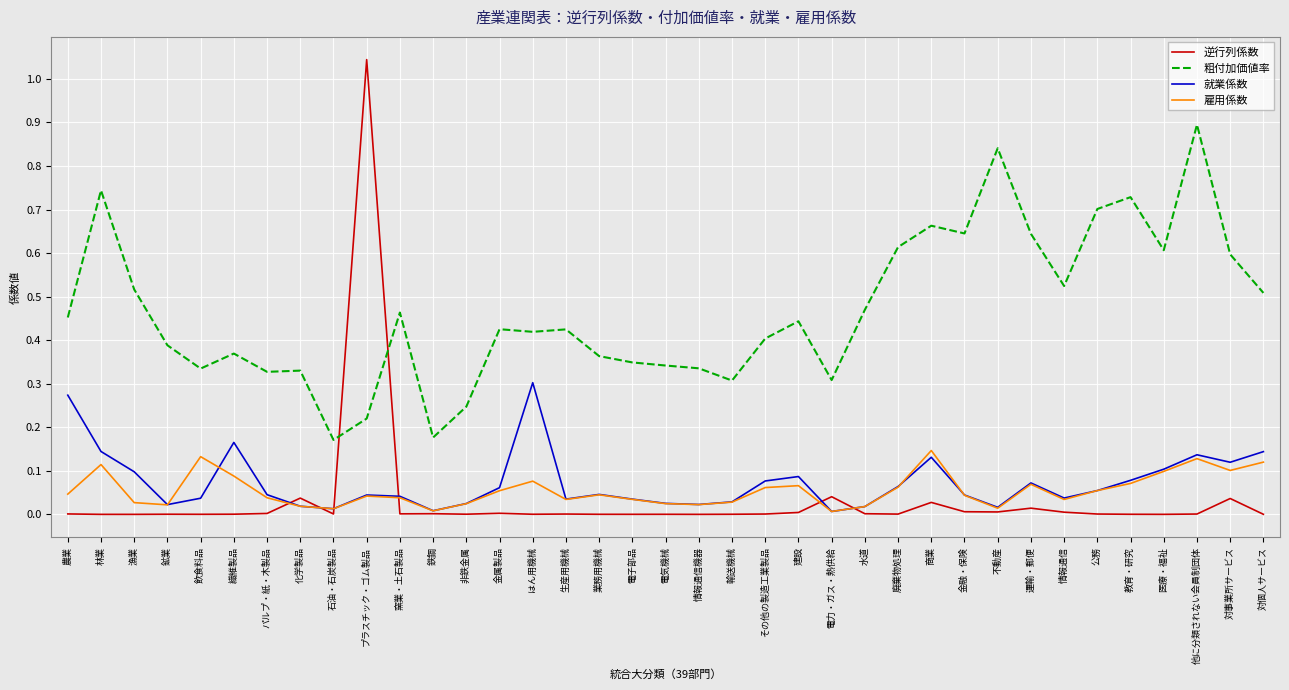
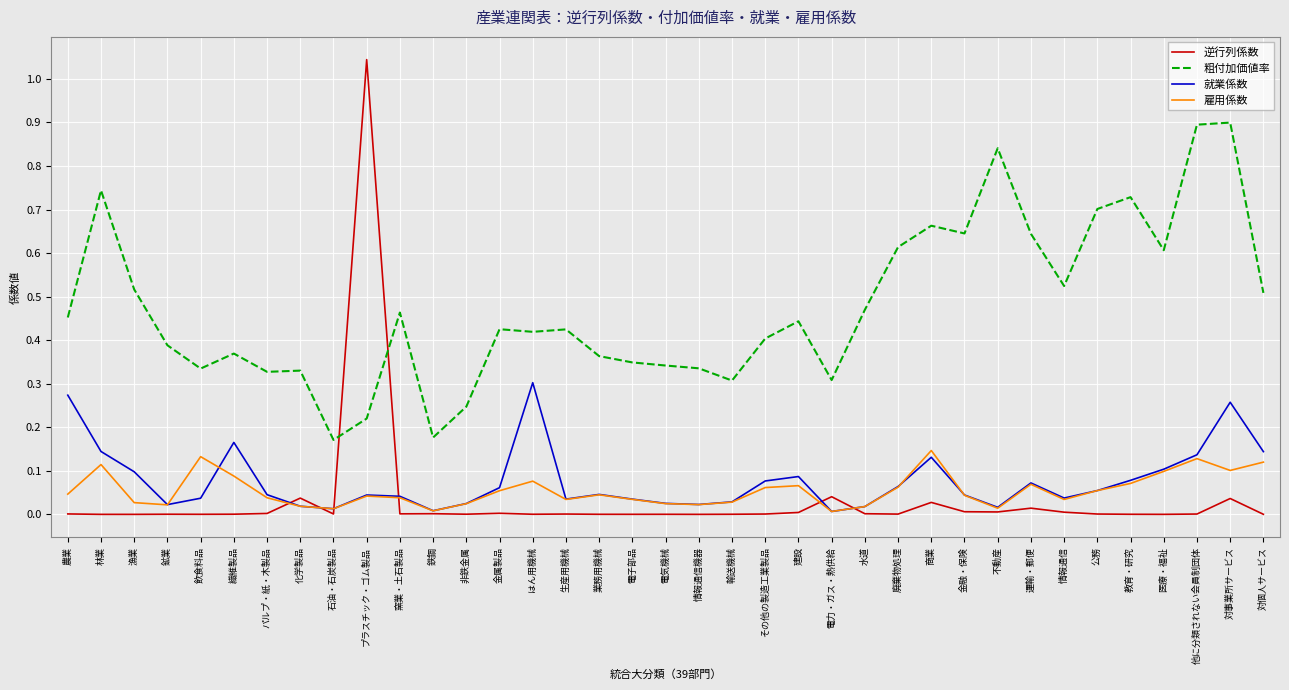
  {
    "逆行列係数": {
      "農業": 0.00,
      "林業": 0.00,
      "漁業": 0.00,
      "鉱業": 0.00,
      "飲食料品": 0.00,
      "繊維製品": 0.00,
      "パルプ・紙・木製品": 0.00,
      "化学製品": 0.04,
      "石油・石炭製品": 0.00,
      "プラスチック・ゴム製品": 1.04,
      "窯業・土石製品": 0.00,
      "鉄鋼": 0.00,
      "非鉄金属": 0.00,
      "金属製品": 0.00,
      "はん用機械": 0.00,
      "生産用機械": 0.00,
      "業務用機械": 0.00,
      "電子部品": 0.00,
      "電気機械": 0.00,
      "情報通信機器": 0.00,
      "輸送機械": 0.00,
      "その他の製造工業製品": 0.00,
      "建設": 0.00,
      "電力・ガス・熱供給": 0.04,
      "水道": 0.00,
      "廃棄物処理": 0.00,
      "商業": 0.03,
      "金融・保険": 0.01,
      "不動産": 0.01,
      "運輸・郵便": 0.01,
      "情報通信": 0.01,
      "公務": 0.00,
      "教育・研究": 0.00,
      "医療・福祉": 0.00,
      "他に分類されない会員制団体": 0.00,
      "対事業所サービス": 0.04,
      "対個人サービス": 0.00
    },
    "粗付加価値率": {
      "農業": 0.45,
      "林業": 0.74,
      "漁業": 0.52,
      "鉱業": 0.39,
      "飲食料品": 0.33,
      "繊維製品": 0.37,
      "パルプ・紙・木製品": 0.33,
      "化学製品": 0.33,
      "石油・石炭製品": 0.17,
      "プラスチック・ゴム製品": 0.22,
      "窯業・土石製品": 0.46,
      "鉄鋼": 0.18,
      "非鉄金属": 0.25,
      "金属製品": 0.43,
      "はん用機械": 0.42,
      "生産用機械": 0.42,
      "業務用機械": 0.36,
      "電子部品": 0.35,
      "電気機械": 0.34,
      "情報通信機器": 0.34,
      "輸送機械": 0.31,
      "その他の製造工業製品": 0.40,
      "建設": 0.44,
      "電力・ガス・熱供給": 0.31,
      "水道": 0.47,
      "廃棄物処理": 0.61,
      "商業": 0.66,
      "金融・保険": 0.65,
      "不動産": 0.84,
      "運輸・郵便": 0.64,
      "情報通信": 0.52,
      "公務": 0.70,
      "教育・研究": 0.73,
      "医療・福祉": 0.61,
      "他に分類されない会員制団体": 0.89,
-     "対事業所サービス": 0.60,
+     "対事業所サービス": 0.90,
      "対個人サービス": 0.51
    },
    "就業係数": {
      "農業": 0.27,
      "林業": 0.14,
      "漁業": 0.10,
      "飲食料品": 0.04,
      "繊維製品": 0.17,
      "パルプ・紙・木製品": 0.05,
      "金属製品": 0.06,
      "はん用機械": 0.30,
      "その他の製造工業製品": 0.08,
      "建設": 0.09,
      "商業": 0.13,
      "教育・研究": 0.08,
      "他に分類されない会員制団体": 0.14,
-     "対事業所サービス": 0.12,
+     "対事業所サービス": 0.26,
      "対個人サービス": 0.14
    },
    "雇用係数": {
      "農業": 0.05,
      "林業": 0.11,
      "漁業": 0.03,
      "飲食料品": 0.13,
      "繊維製品": 0.09,
      "パルプ・紙・木製品": 0.04,
      "金属製品": 0.05,
      "はん用機械": 0.08,
      "その他の製造工業製品": 0.06,
      "建設": 0.07,
      "商業": 0.15,
      "教育・研究": 0.07,
      "他に分類されない会員制団体": 0.13,
      "対事業所サービス": 0.10,
      "対個人サービス": 0.12
    }
  }
